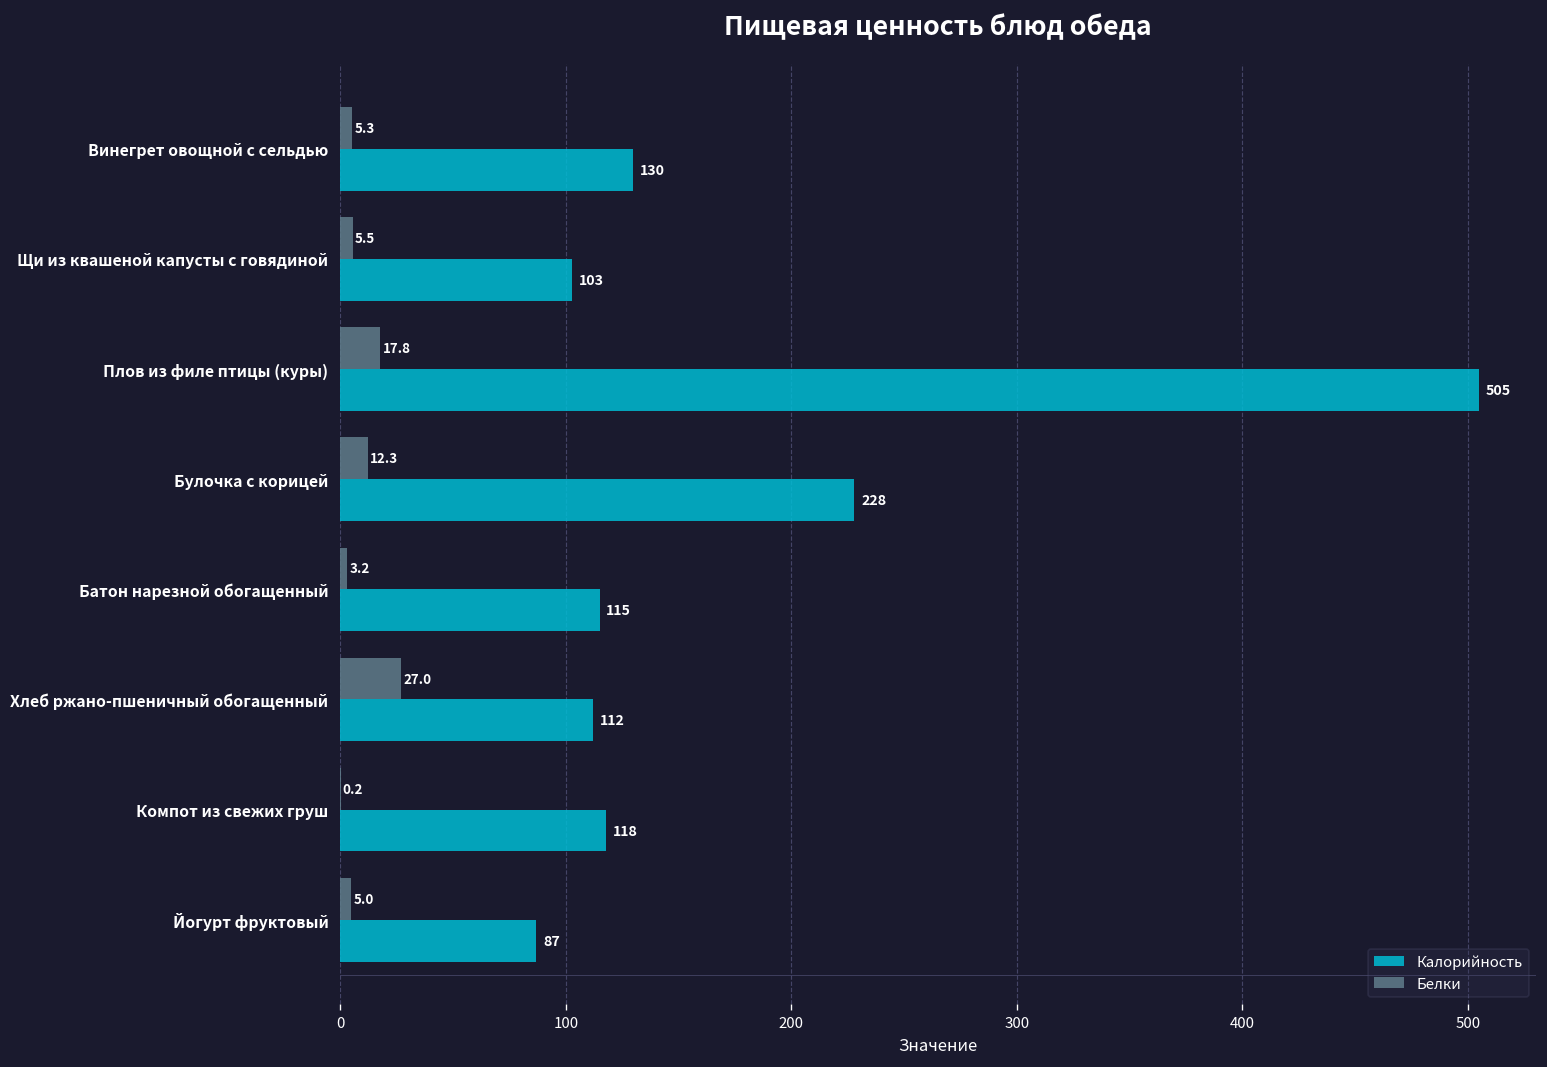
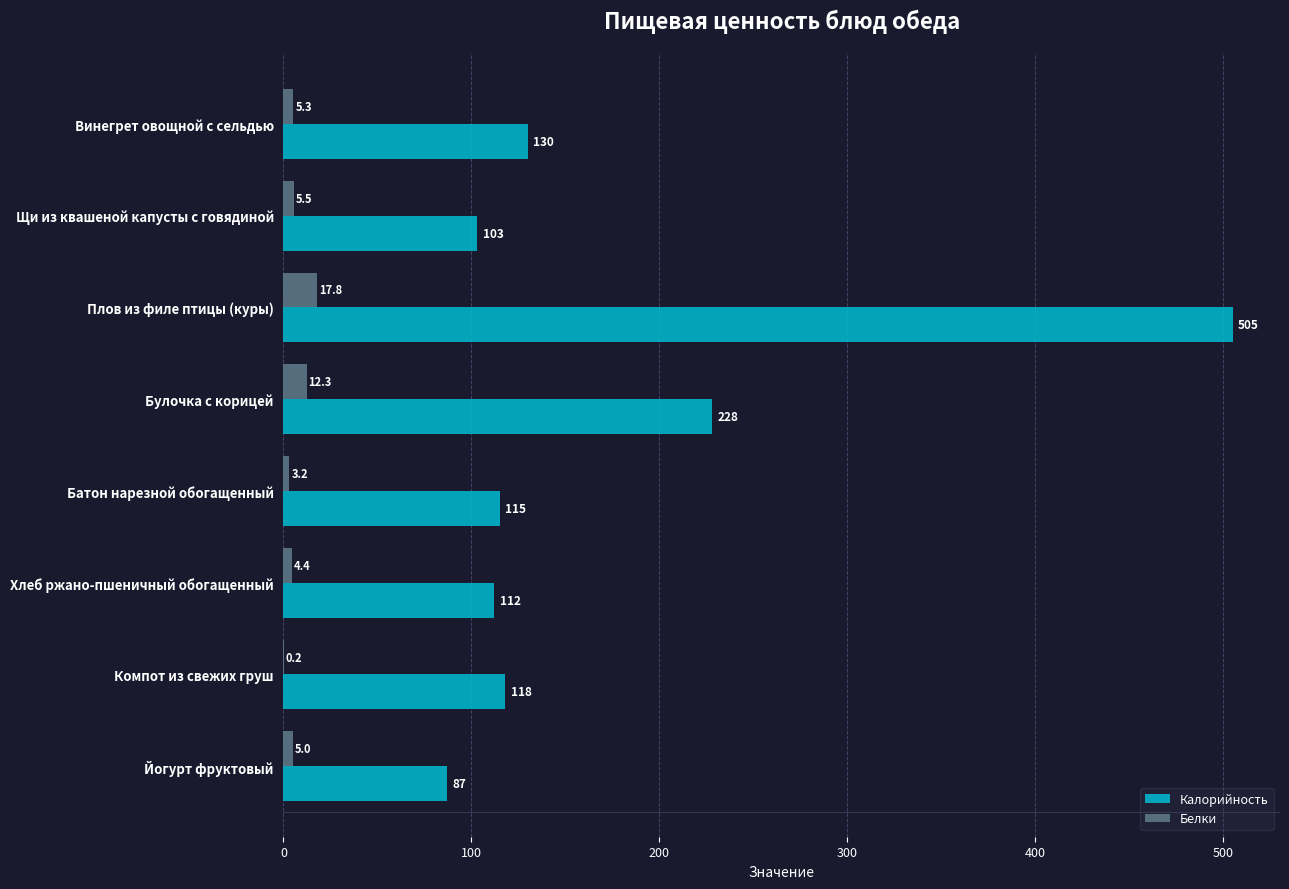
  {
    "Калорийность": {
      "Винегрет овощной с сельдью": 130,
      "Щи из квашеной капусты с говядиной": 103,
      "Плов из филе птицы (куры)": 505,
      "Булочка с корицей": 228,
      "Батон нарезной обогащенный": 115,
      "Хлеб ржано-пшеничный обогащенный": 112,
      "Компот из свежих груш": 118,
      "Йогурт фруктовый": 87
    },
    "Белки": {
      "Винегрет овощной с сельдью": 5.3,
      "Щи из квашеной капусты с говядиной": 5.5,
      "Плов из филе птицы (куры)": 17.8,
      "Булочка с корицей": 12.3,
      "Батон нарезной обогащенный": 3.2,
-     "Хлеб ржано-пшеничный обогащенный": 27.0,
+     "Хлеб ржано-пшеничный обогащенный": 4.4,
      "Компот из свежих груш": 0.2,
      "Йогурт фруктовый": 5.0
    }
  }
